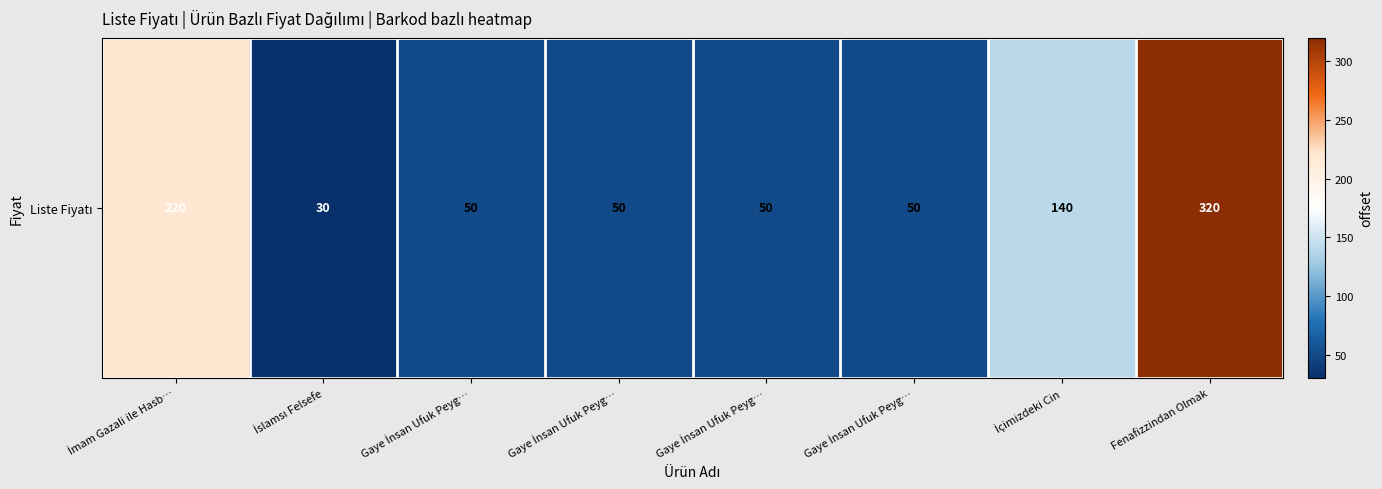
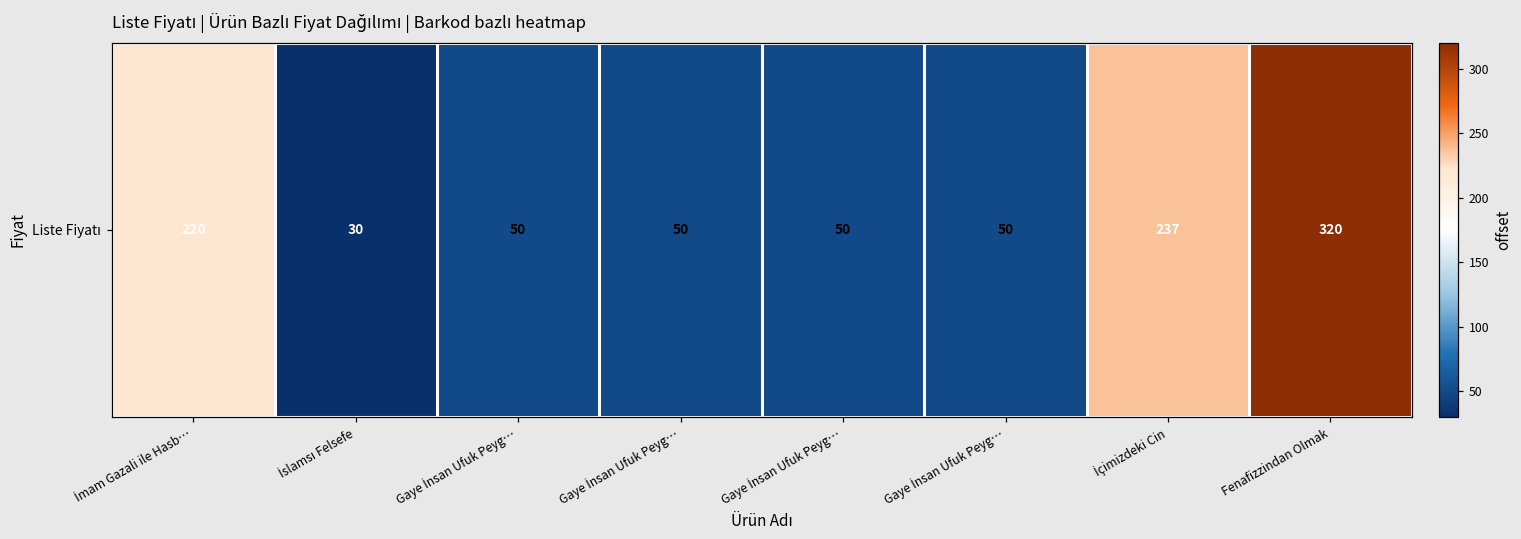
  {
    "Liste Fiyatı": {
      "İslamsı Felsefe": 30,
-     "İçimizdeki Cin": 140,
+     "İçimizdeki Cin": 237,
      "Fenafizzindan Olmak": 320
    }
  }
